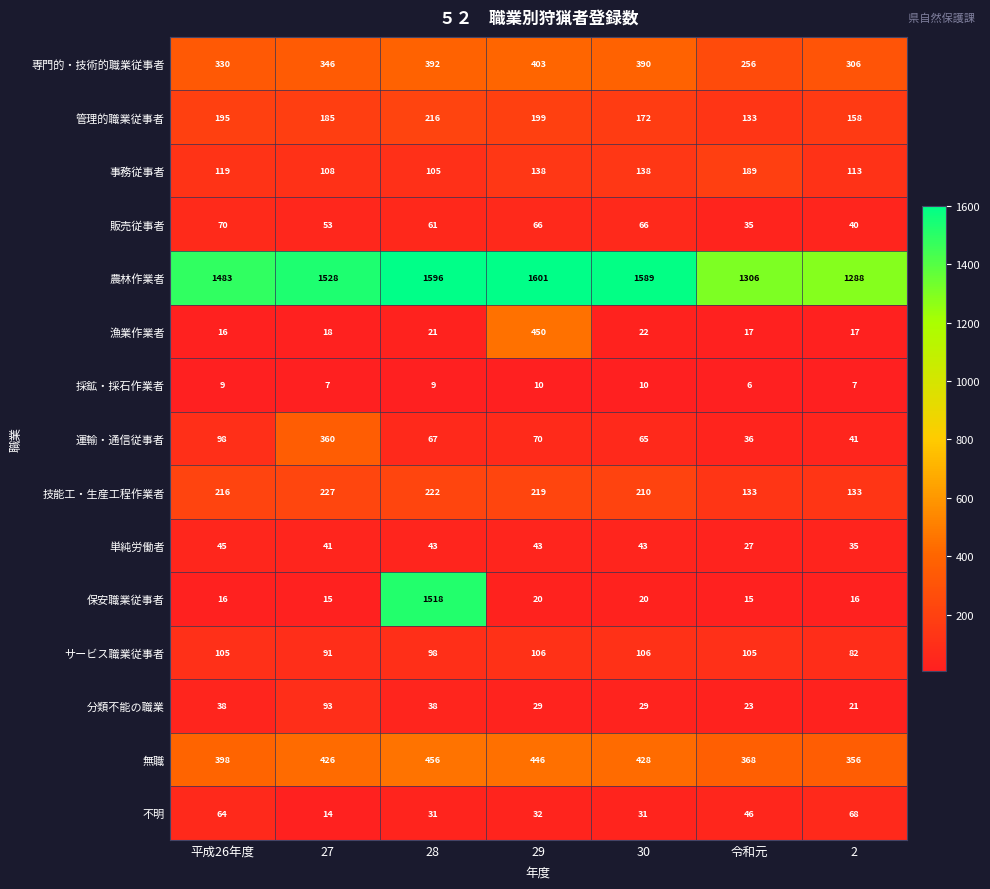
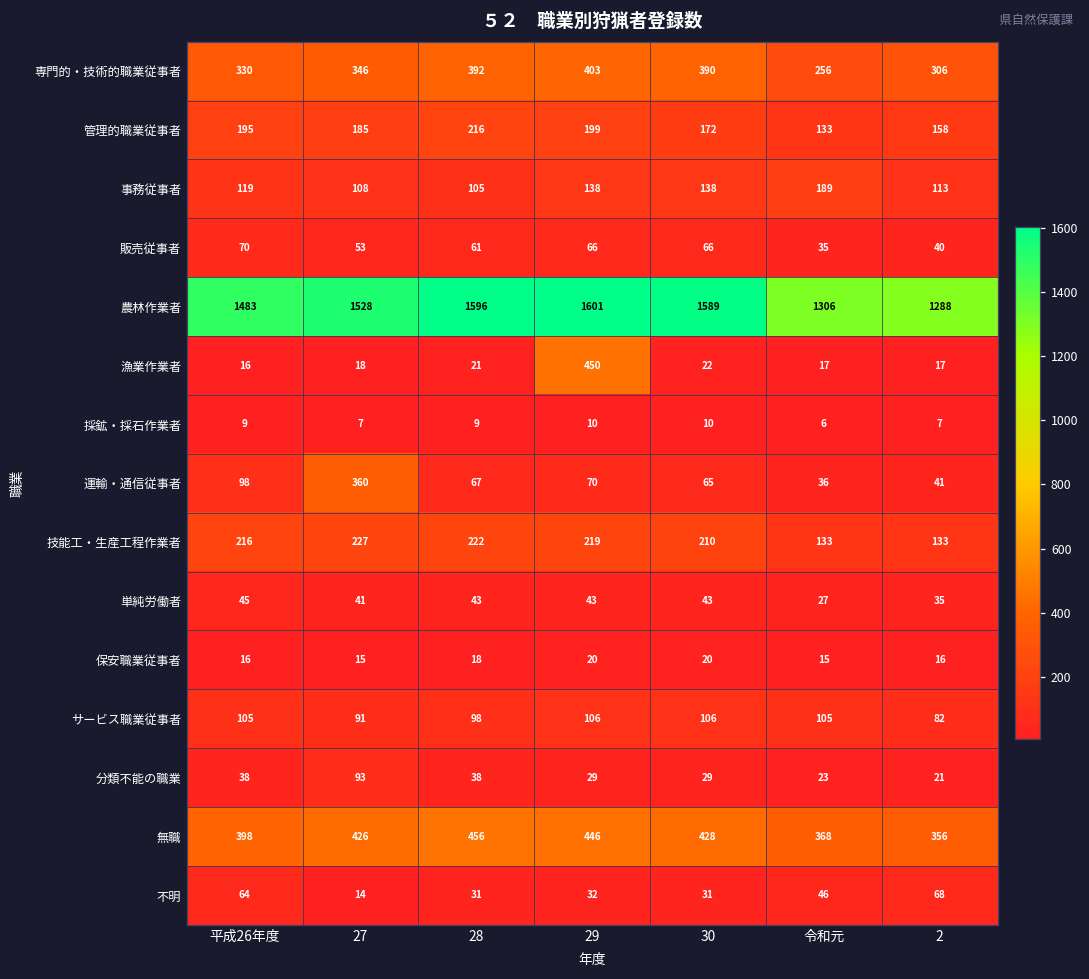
  {
    "専門的・技術的職業従事者": {
      "平成26年度": 330,
      "27": 346,
      "28": 392,
      "29": 403,
      "30": 390,
      "令和元": 256,
      "2": 306
    },
    "管理的職業従事者": {
      "平成26年度": 195,
      "27": 185,
      "28": 216,
      "29": 199,
      "30": 172,
      "令和元": 133,
      "2": 158
    },
    "事務従事者": {
      "平成26年度": 119,
      "27": 108,
      "28": 105,
      "29": 138,
      "30": 138,
      "令和元": 189,
      "2": 113
    },
    "販売従事者": {
      "平成26年度": 70,
      "27": 53,
      "28": 61,
      "29": 66,
      "30": 66,
      "令和元": 35,
      "2": 40
    },
    "農林作業者": {
      "平成26年度": 1483,
      "27": 1528,
      "28": 1596,
      "29": 1601,
      "30": 1589,
      "令和元": 1306,
      "2": 1288
    },
    "漁業作業者": {
      "平成26年度": 16,
      "27": 18,
      "28": 21,
      "29": 450,
      "30": 22,
      "令和元": 17,
      "2": 17
    },
    "採鉱・採石作業者": {
      "平成26年度": 9,
      "27": 7,
      "28": 9,
      "29": 10,
      "30": 10,
      "令和元": 6,
      "2": 7
    },
    "運輸・通信従事者": {
      "平成26年度": 98,
      "27": 360,
      "28": 67,
      "29": 70,
      "30": 65,
      "令和元": 36,
      "2": 41
    },
    "技能工・生産工程作業者": {
      "平成26年度": 216,
      "27": 227,
      "28": 222,
      "29": 219,
      "30": 210,
      "令和元": 133,
      "2": 133
    },
    "単純労働者": {
      "平成26年度": 45,
      "27": 41,
      "28": 43,
      "29": 43,
      "30": 43,
      "令和元": 27,
      "2": 35
    },
    "保安職業従事者": {
      "平成26年度": 16,
      "27": 15,
-     "28": 1518,
+     "28": 18,
      "29": 20,
      "30": 20,
      "令和元": 15,
      "2": 16
    },
    "サービス職業従事者": {
      "平成26年度": 105,
      "27": 91,
      "28": 98,
      "29": 106,
      "30": 106,
      "令和元": 105,
      "2": 82
    },
    "分類不能の職業": {
      "平成26年度": 38,
      "27": 93,
      "28": 38,
      "29": 29,
      "30": 29,
      "令和元": 23,
      "2": 21
    },
    "無職": {
      "平成26年度": 398,
      "27": 426,
      "28": 456,
      "29": 446,
      "30": 428,
      "令和元": 368,
      "2": 356
    },
    "不明": {
      "平成26年度": 64,
      "27": 14,
      "28": 31,
      "29": 32,
      "30": 31,
      "令和元": 46,
      "2": 68
    }
  }
